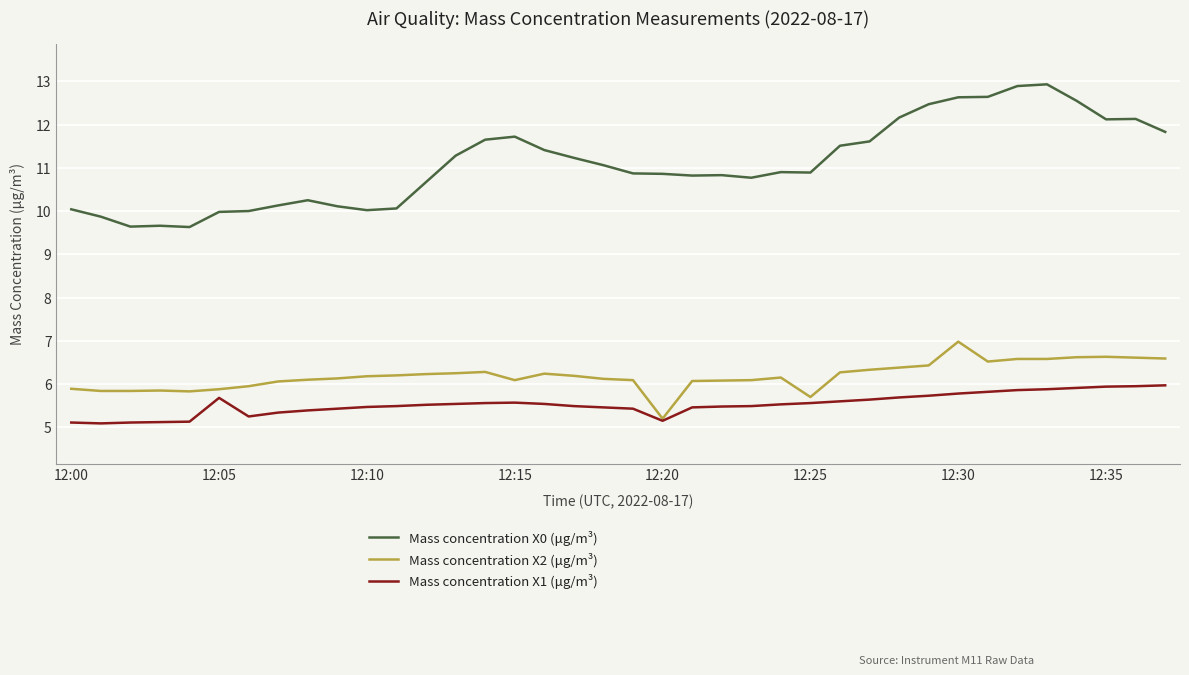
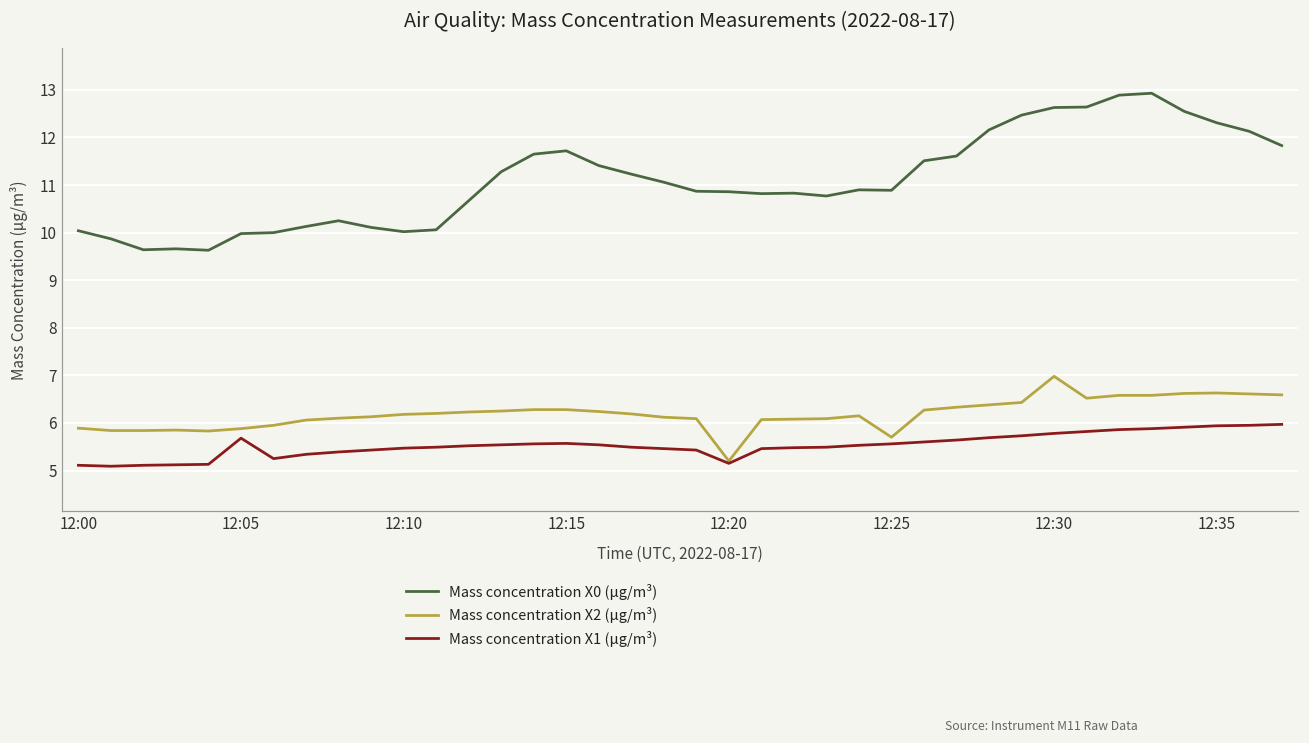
  {
    "Mass concentration X0 (μg/m³)": {
      "12:00": 10.0,
      "12:05": 10.0,
      "12:10": 10.0,
      "12:15": 11.7,
      "12:20": 10.9,
      "12:25": 10.9,
      "12:30": 12.6,
-     "12:35": 12.1
+     "12:35": 12.3
    },
    "Mass concentration X2 (μg/m³)": {
      "12:00": 5.9,
      "12:05": 5.9,
      "12:10": 6.2,
-     "12:15": 6.1,
+     "12:15": 6.3,
      "12:25": 5.7,
      "12:30": 7.0,
      "12:35": 6.6
    },
    "Mass concentration X1 (μg/m³)": {
      "12:00": 5.1,
      "12:05": 5.7,
      "12:10": 5.5,
      "12:15": 5.6,
      "12:25": 5.6,
      "12:30": 5.8,
      "12:35": 5.9
    }
  }
